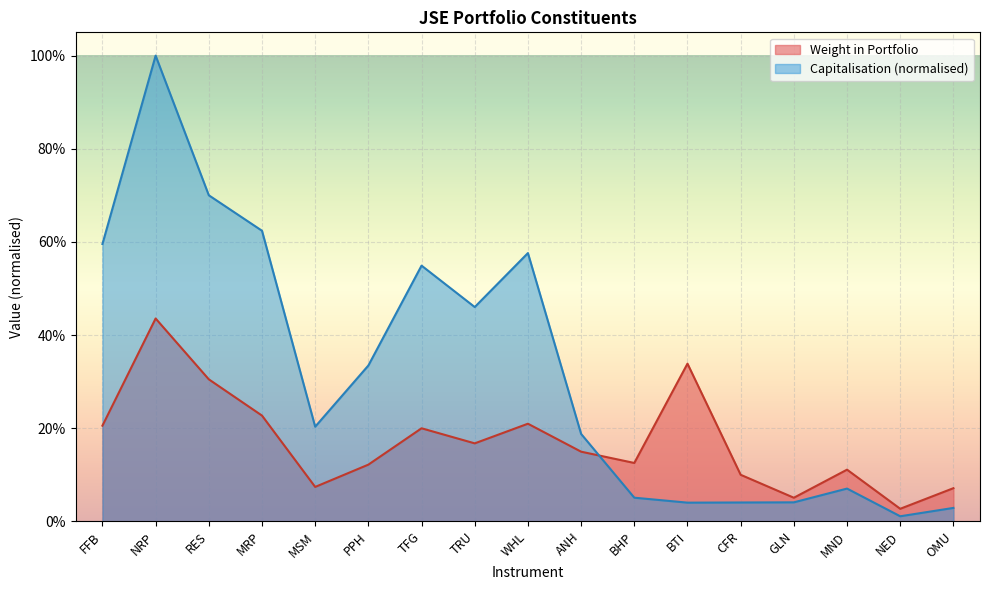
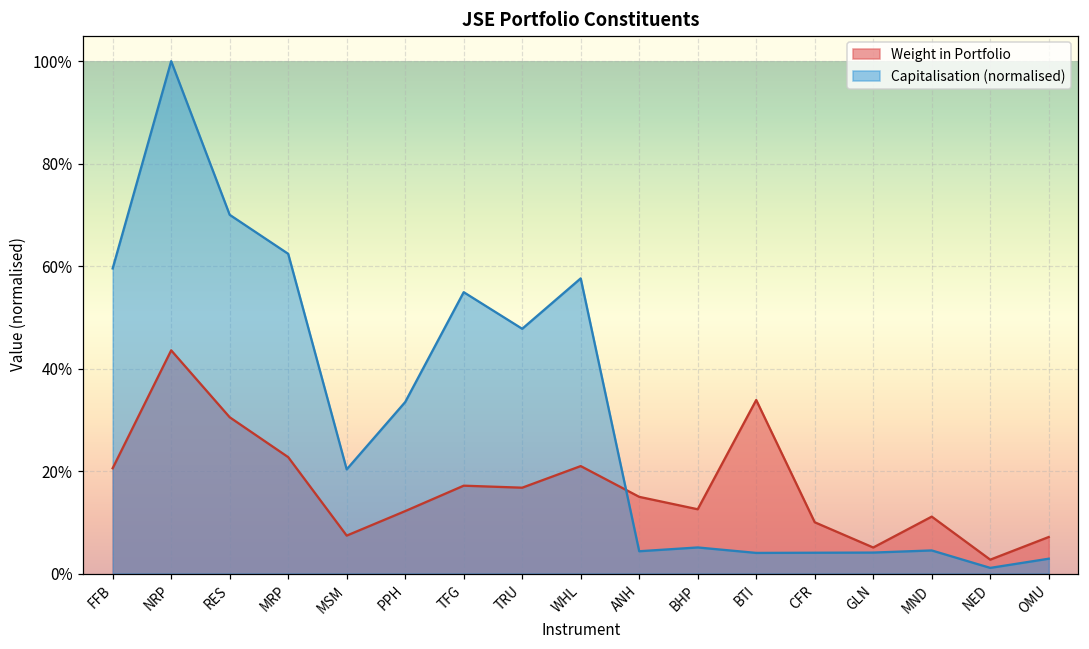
  {
    "Weight in Portfolio": {
      "FFB": "21%",
      "NRP": "44%",
      "RES": "30%",
      "MRP": "23%",
      "MSM": "7%",
      "PPH": "12%",
-     "TFG": "20%",
+     "TFG": "17%",
      "TRU": "17%",
      "WHL": "21%",
      "ANH": "15%",
      "BHP": "13%",
      "BTI": "34%",
      "CFR": "10%",
      "GLN": "5%",
      "MND": "11%",
      "NED": "3%",
      "OMU": "7%"
    },
    "Capitalisation (normalised)": {
      "FFB": "60%",
      "NRP": "100%",
      "RES": "70%",
      "MRP": "62%",
      "MSM": "20%",
      "PPH": "33%",
      "TFG": "55%",
-     "TRU": "46%",
+     "TRU": "48%",
      "WHL": "58%",
-     "ANH": "19%",
+     "ANH": "4%",
      "BHP": "5%",
      "BTI": "4%",
      "CFR": "4%",
      "GLN": "4%",
-     "MND": "7%",
+     "MND": "5%",
      "NED": "1%",
      "OMU": "3%"
    }
  }
